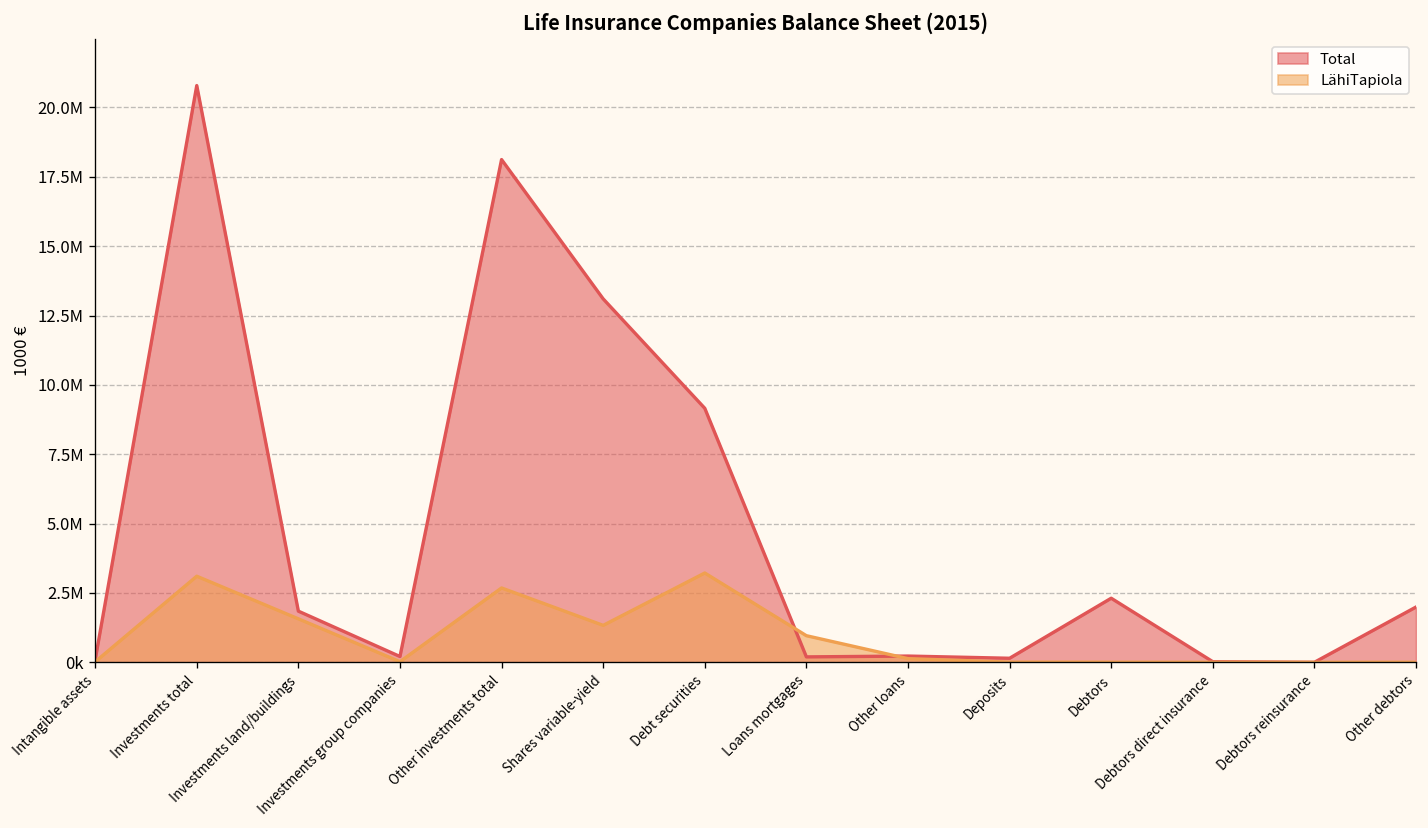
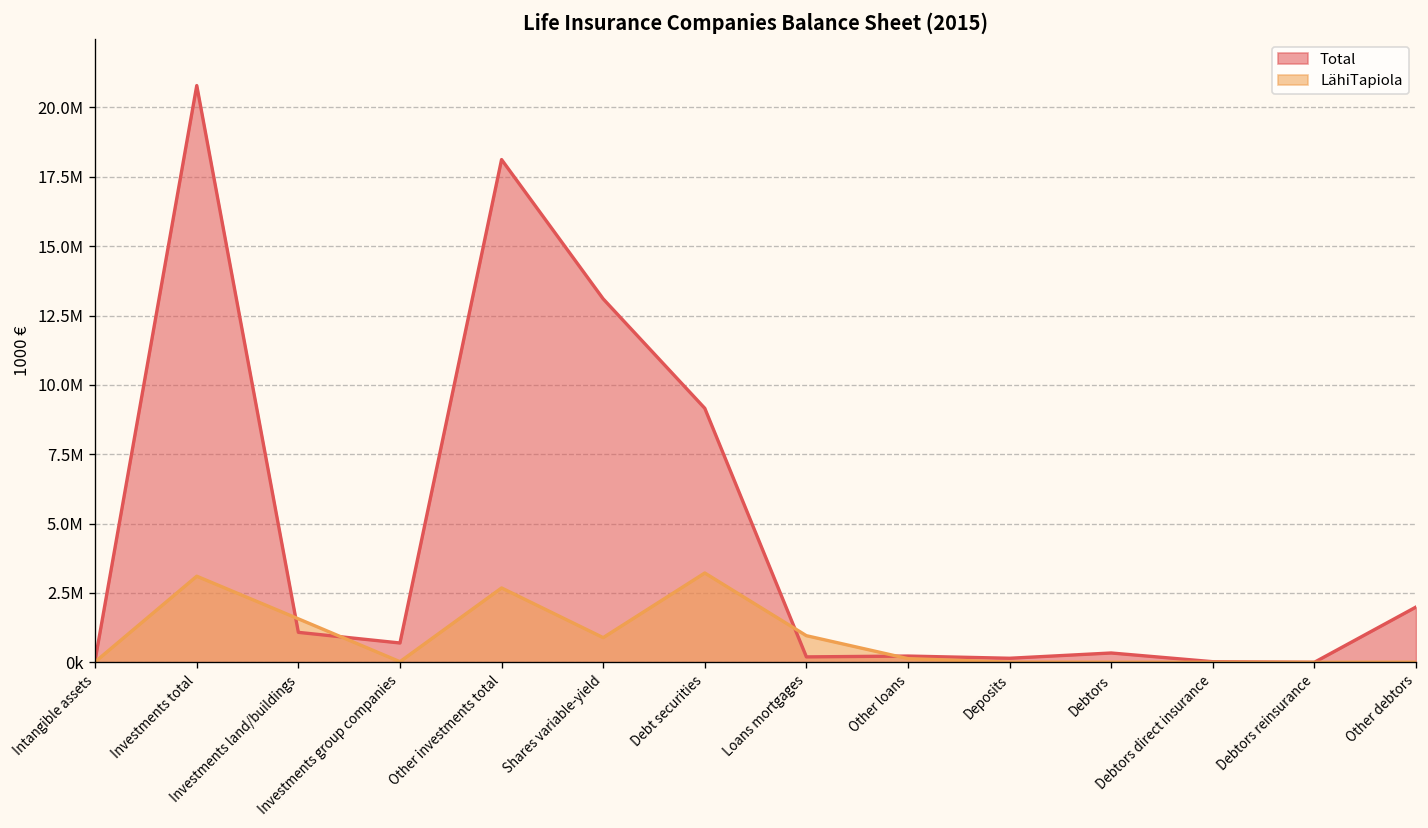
  {
    "Total": {
      "Investments total": 20800000,
-     "Investments land/buildings": 1800000,
-     "Investments group companies": 200000,
+     "Investments land/buildings": 1100000,
+     "Investments group companies": 700000,
      "Other investments total": 18100000,
      "Shares variable-yield": 13100000,
      "Debt securities": 9200000,
      "Loans mortgages": 200000,
      "Deposits": 100000,
-     "Debtors": 2300000,
+     "Debtors": 300000,
      "Other debtors": 2000000
    },
    "LähiTapiola": {
      "Investments total": 3100000,
      "Investments land/buildings": 1600000,
      "Investments group companies": 0,
      "Other investments total": 2700000,
-     "Shares variable-yield": 1300000,
+     "Shares variable-yield": 900000,
      "Debt securities": 3200000,
      "Loans mortgages": 1000000,
      "Deposits": 0,
      "Debtors": 0,
      "Other debtors": 0
    }
  }
